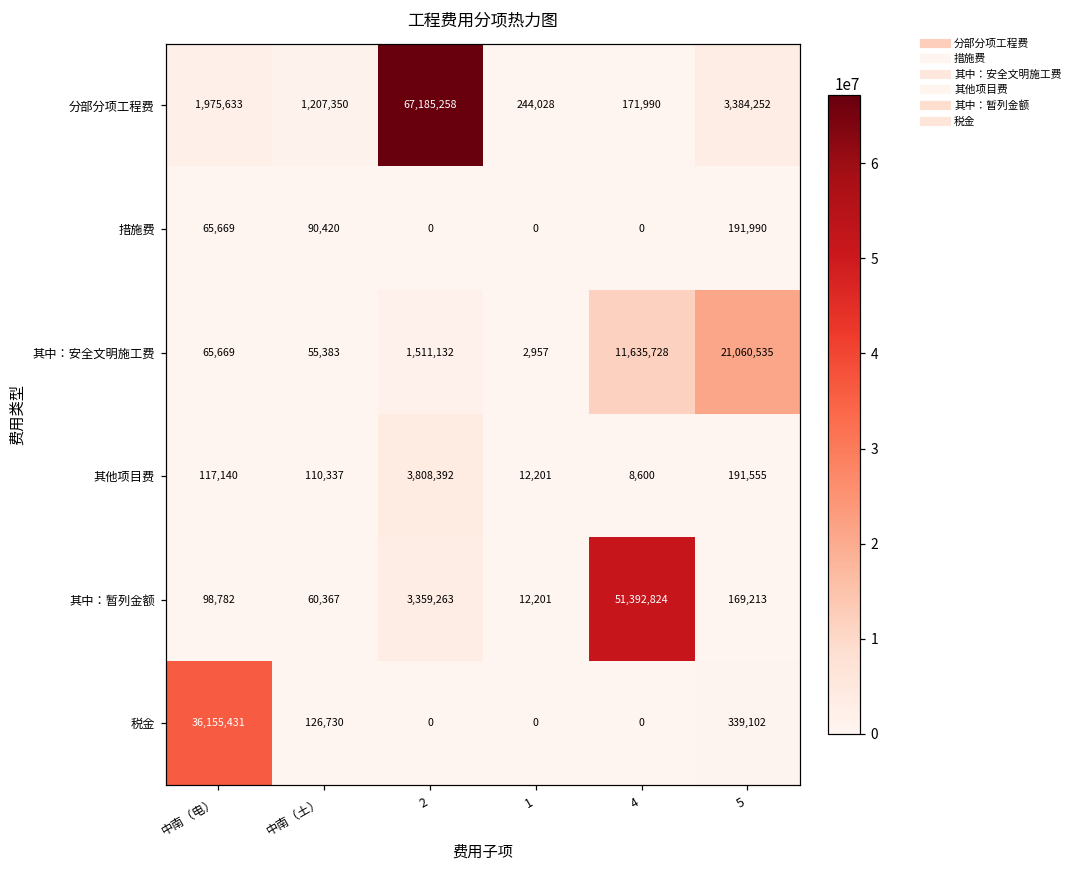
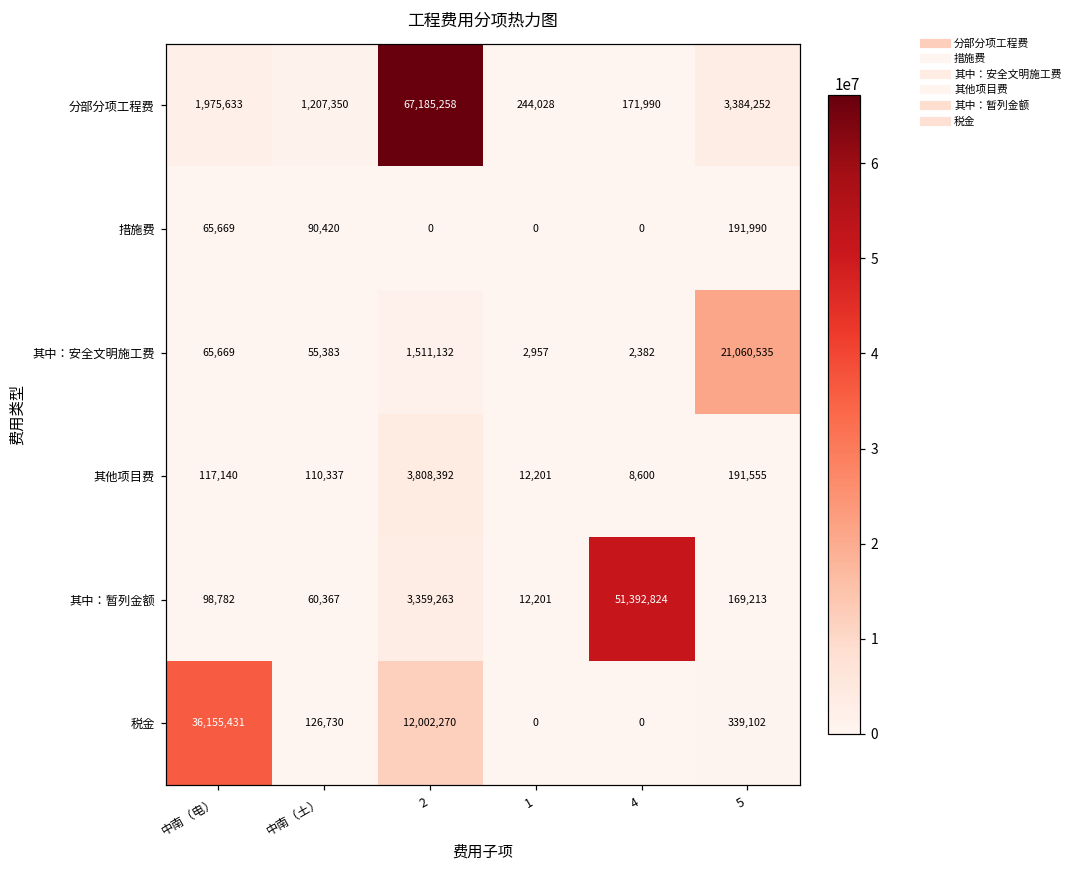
  {
    "分部分项工程费": {
      "中南（电）": "1,975,633",
      "中南（土）": "1,207,350",
      "2": "67,185,258",
      "1": "244,028",
      "4": "171,990",
      "5": "3,384,252"
    },
    "措施费": {
      "中南（电）": "65,669",
      "中南（土）": "90,420",
      "2": "0",
      "1": "0",
      "4": "0",
      "5": "191,990"
    },
    "其中：安全文明施工费": {
      "中南（电）": "65,669",
      "中南（土）": "55,383",
      "2": "1,511,132",
      "1": "2,957",
-     "4": "11,635,728",
+     "4": "2,382",
      "5": "21,060,535"
    },
    "其他项目费": {
      "中南（电）": "117,140",
      "中南（土）": "110,337",
      "2": "3,808,392",
      "1": "12,201",
      "4": "8,600",
      "5": "191,555"
    },
    "其中：暂列金额": {
      "中南（电）": "98,782",
      "中南（土）": "60,367",
      "2": "3,359,263",
      "1": "12,201",
      "4": "51,392,824",
      "5": "169,213"
    },
    "税金": {
      "中南（电）": "36,155,431",
      "中南（土）": "126,730",
-     "2": "0",
+     "2": "12,002,270",
      "1": "0",
      "4": "0",
      "5": "339,102"
    }
  }
